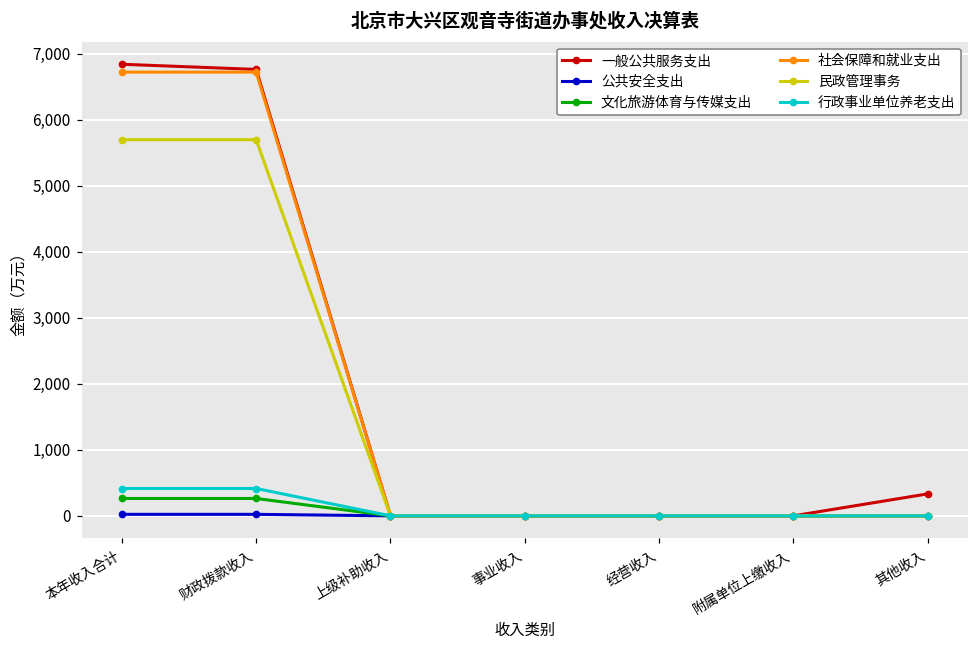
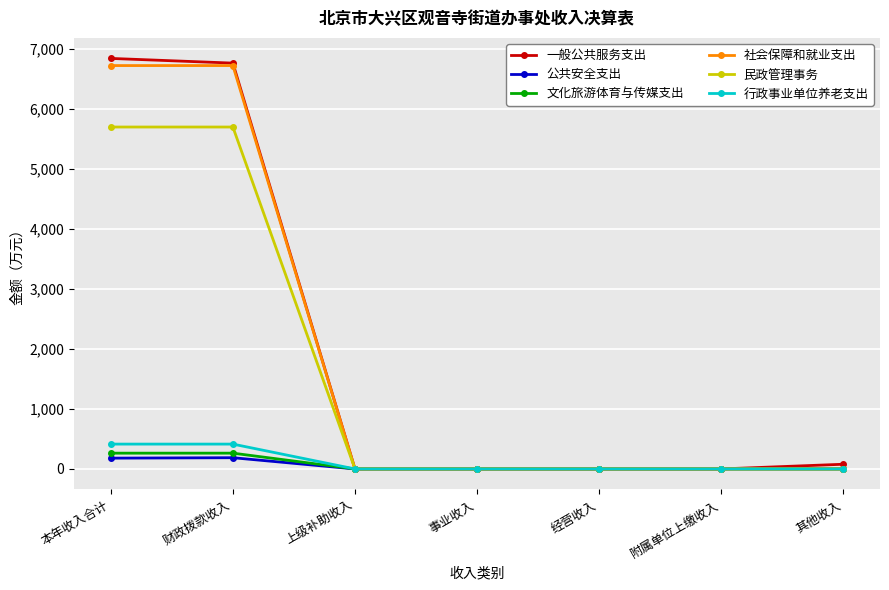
  {
    "一般公共服务支出": {
      "本年收入合计": "6,800",
-     "其他收入": "300"
+     "其他收入": "100"
    },
    "公共安全支出": {
-     "本年收入合计": "0",
-     "财政拨款收入": "0"
+     "本年收入合计": "200",
+     "财政拨款收入": "200"
    },
    "文化旅游体育与传媒支出": {
      "本年收入合计": "300",
      "财政拨款收入": "300"
    },
    "社会保障和就业支出": {
      "本年收入合计": "6,700"
    },
    "民政管理事务": {
      "本年收入合计": "5,700",
      "财政拨款收入": "5,700"
    },
    "行政事业单位养老支出": {
      "本年收入合计": "400",
      "财政拨款收入": "400"
    }
  }
